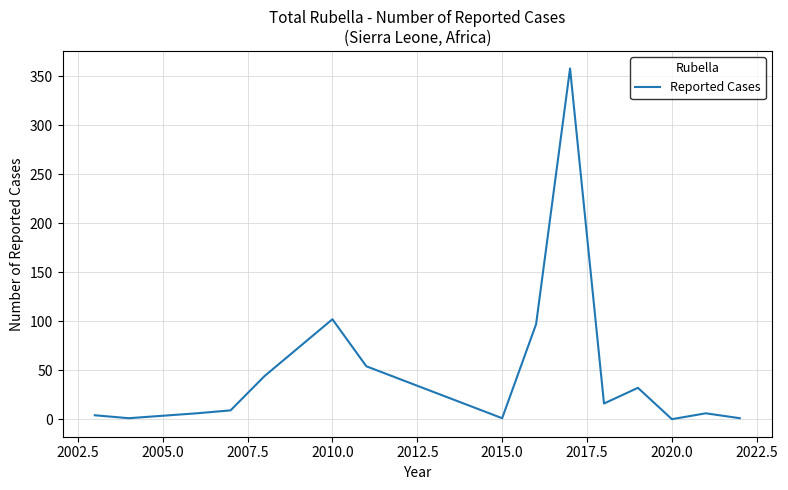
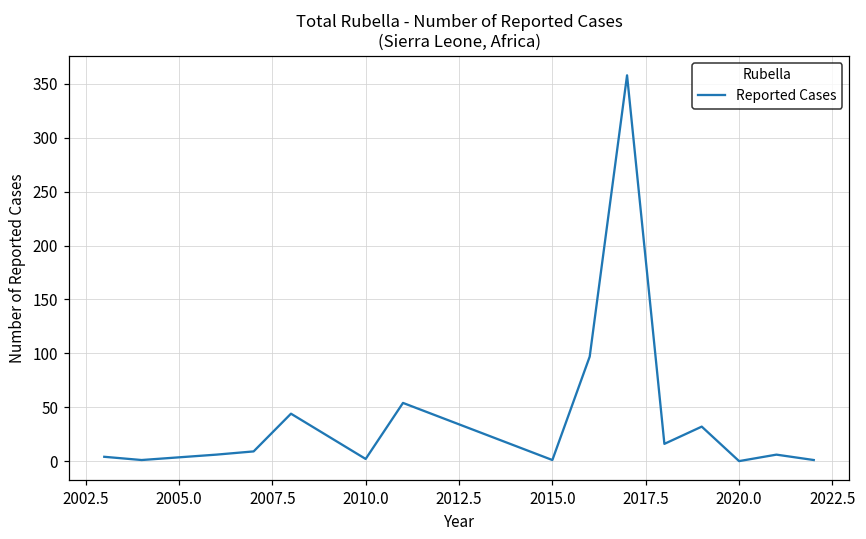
  {
-   "2010.0": 100,
+   "2010.0": 0,
    "2015.0": 0,
    "2020.0": 0
  }
